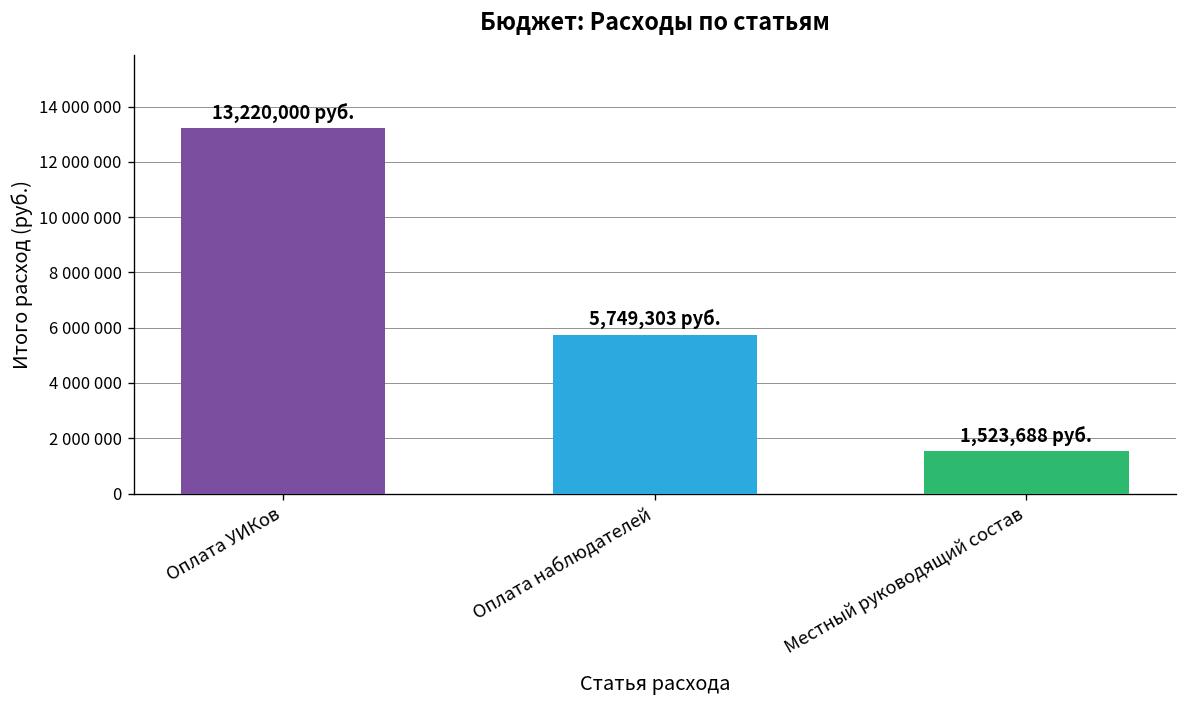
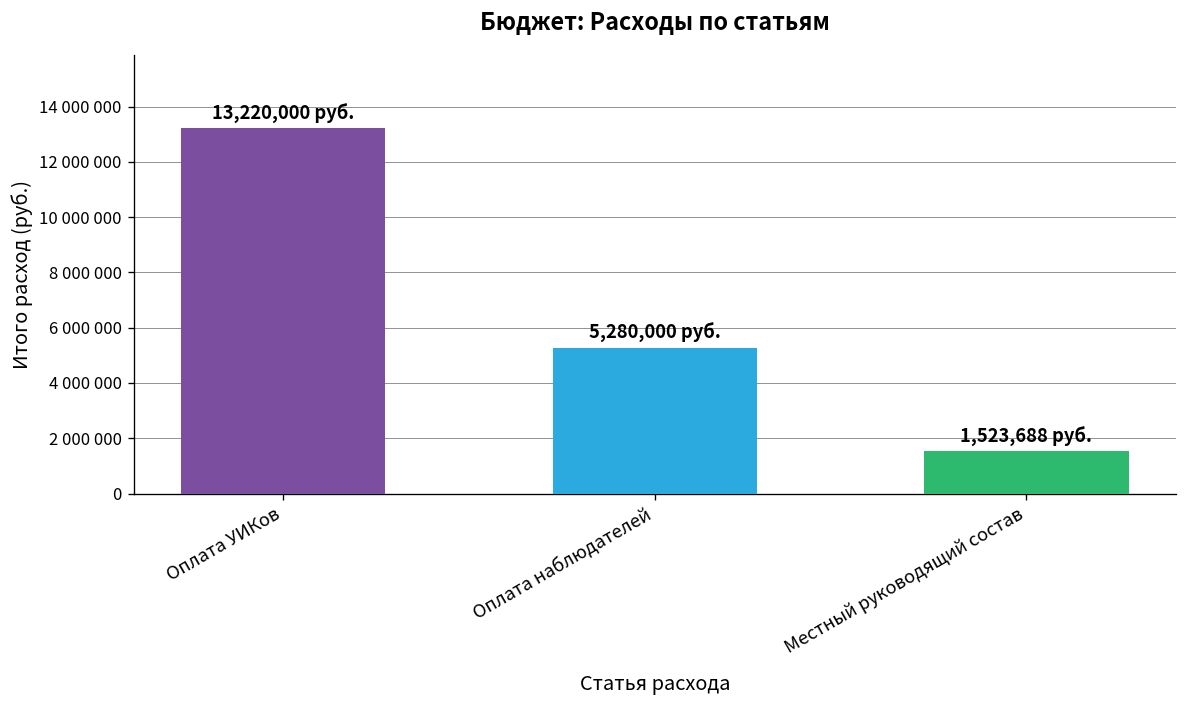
  {
    "Оплата УИКов": "13,220,000",
-   "Оплата наблюдателей": "5,749,303",
+   "Оплата наблюдателей": "5,280,000",
    "Местный руководящий состав": "1,523,688"
  }
